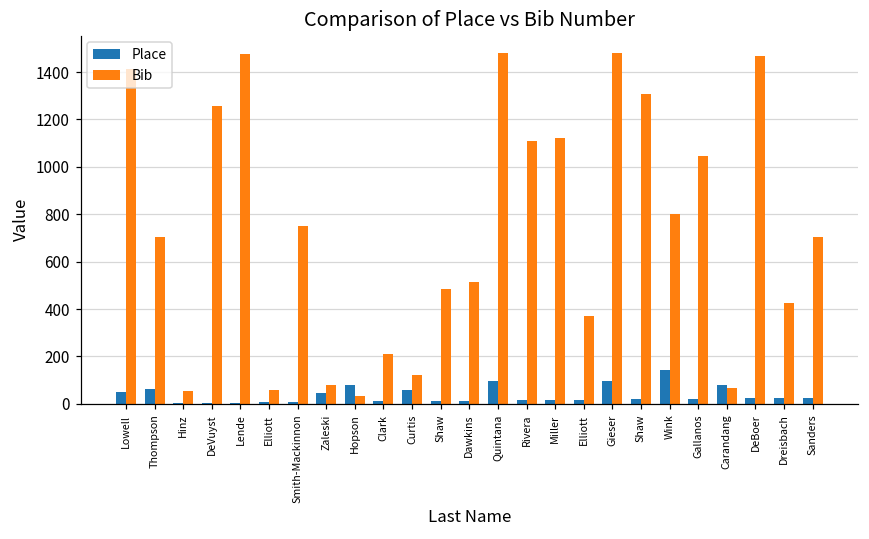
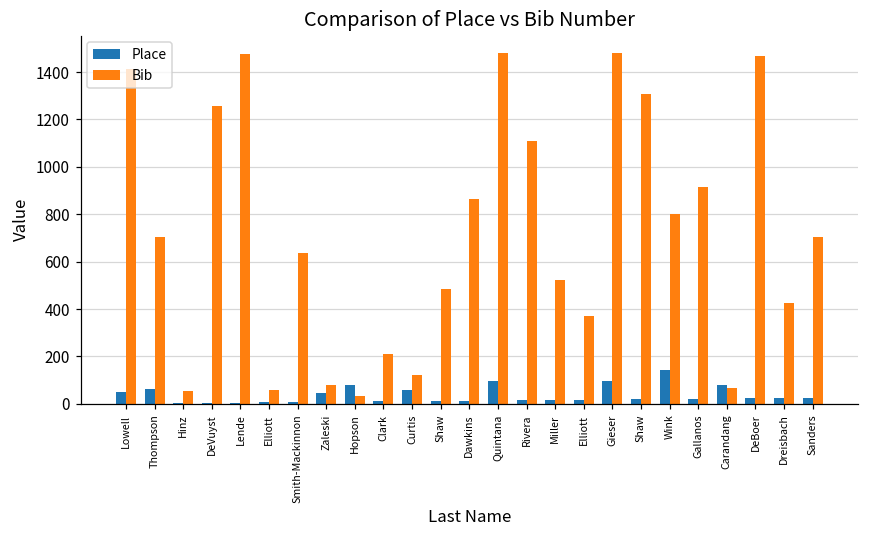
  {
    "Place": {
      "Lowell": 50,
      "Thompson": 60,
      "Zaleski": 50,
      "Hopson": 80,
      "Curtis": 60,
      "Dawkins": 10,
      "Quintana": 100,
      "Rivera": 20,
      "Miller": 20,
      "Gieser": 100,
      "Wink": 140,
      "Gallanos": 20,
      "Carandang": 80,
      "DeBoer": 20,
      "Dreisbach": 20,
      "Sanders": 30
    },
    "Bib": {
      "Thompson": 700,
      "Hinz": 50,
      "DeVuyst": 1260,
      "Lende": 1480,
-     "Smith-Mackinnon": 750,
+     "Smith-Mackinnon": 640,
      "Zaleski": 80,
      "Hopson": 30,
      "Clark": 210,
      "Curtis": 120,
-     "Dawkins": 510,
+     "Dawkins": 860,
      "Quintana": 1480,
      "Rivera": 1110,
-     "Miller": 1120,
+     "Miller": 520,
      "Gieser": 1480,
      "Wink": 800,
-     "Gallanos": 1050,
+     "Gallanos": 910,
      "Carandang": 70,
      "DeBoer": 1470,
      "Dreisbach": 430,
      "Sanders": 700
    }
  }
